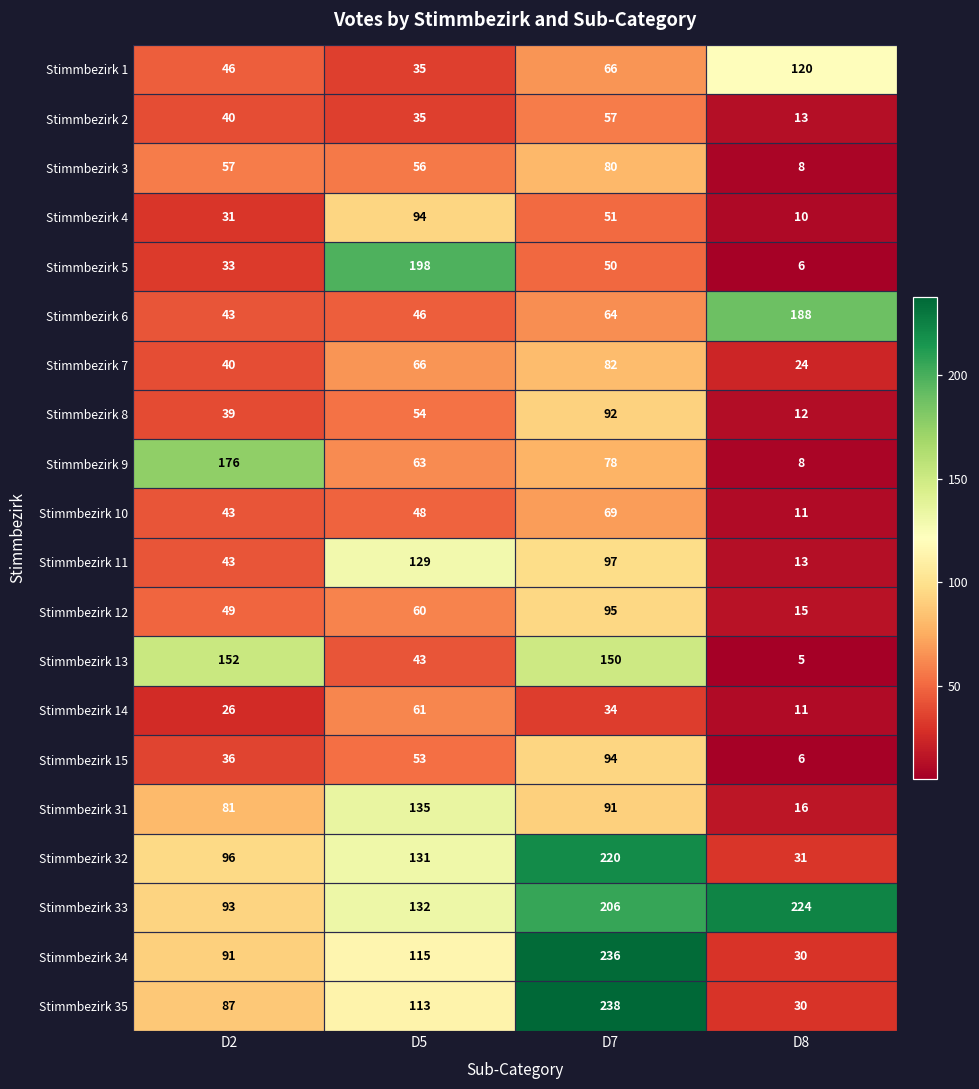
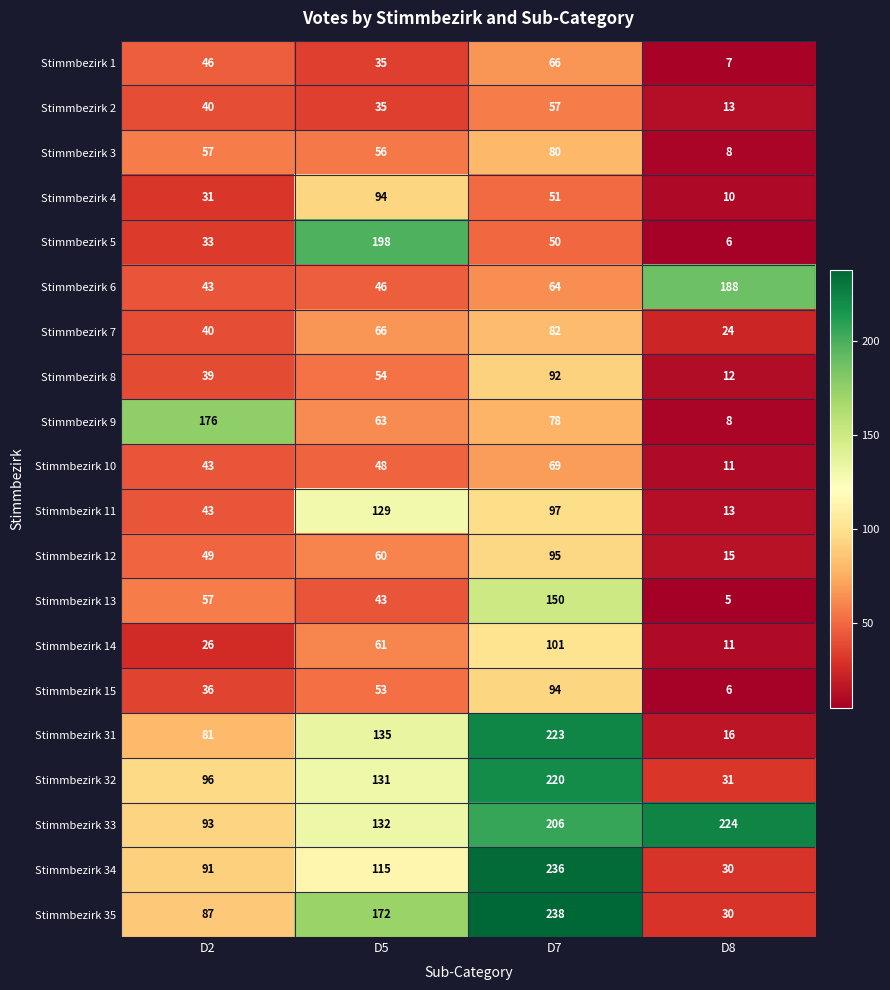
  {
    "Stimmbezirk 1": {
      "D2": 46,
      "D5": 35,
      "D7": 66,
-     "D8": 120
+     "D8": 7
    },
    "Stimmbezirk 2": {
      "D2": 40,
      "D5": 35,
      "D7": 57,
      "D8": 13
    },
    "Stimmbezirk 3": {
      "D2": 57,
      "D5": 56,
      "D7": 80,
      "D8": 8
    },
    "Stimmbezirk 4": {
      "D2": 31,
      "D5": 94,
      "D7": 51,
      "D8": 10
    },
    "Stimmbezirk 5": {
      "D2": 33,
      "D5": 198,
      "D7": 50,
      "D8": 6
    },
    "Stimmbezirk 6": {
      "D2": 43,
      "D5": 46,
      "D7": 64,
      "D8": 188
    },
    "Stimmbezirk 7": {
      "D2": 40,
      "D5": 66,
      "D7": 82,
      "D8": 24
    },
    "Stimmbezirk 8": {
      "D2": 39,
      "D5": 54,
      "D7": 92,
      "D8": 12
    },
    "Stimmbezirk 9": {
      "D2": 176,
      "D5": 63,
      "D7": 78,
      "D8": 8
    },
    "Stimmbezirk 10": {
      "D2": 43,
      "D5": 48,
      "D7": 69,
      "D8": 11
    },
    "Stimmbezirk 11": {
      "D2": 43,
      "D5": 129,
      "D7": 97,
      "D8": 13
    },
    "Stimmbezirk 12": {
      "D2": 49,
      "D5": 60,
      "D7": 95,
      "D8": 15
    },
    "Stimmbezirk 13": {
-     "D2": 152,
+     "D2": 57,
      "D5": 43,
      "D7": 150,
      "D8": 5
    },
    "Stimmbezirk 14": {
      "D2": 26,
      "D5": 61,
-     "D7": 34,
+     "D7": 101,
      "D8": 11
    },
    "Stimmbezirk 15": {
      "D2": 36,
      "D5": 53,
      "D7": 94,
      "D8": 6
    },
    "Stimmbezirk 31": {
      "D2": 81,
      "D5": 135,
-     "D7": 91,
+     "D7": 223,
      "D8": 16
    },
    "Stimmbezirk 32": {
      "D2": 96,
      "D5": 131,
      "D7": 220,
      "D8": 31
    },
    "Stimmbezirk 33": {
      "D2": 93,
      "D5": 132,
      "D7": 206,
      "D8": 224
    },
    "Stimmbezirk 34": {
      "D2": 91,
      "D5": 115,
      "D7": 236,
      "D8": 30
    },
    "Stimmbezirk 35": {
      "D2": 87,
-     "D5": 113,
+     "D5": 172,
      "D7": 238,
      "D8": 30
    }
  }
